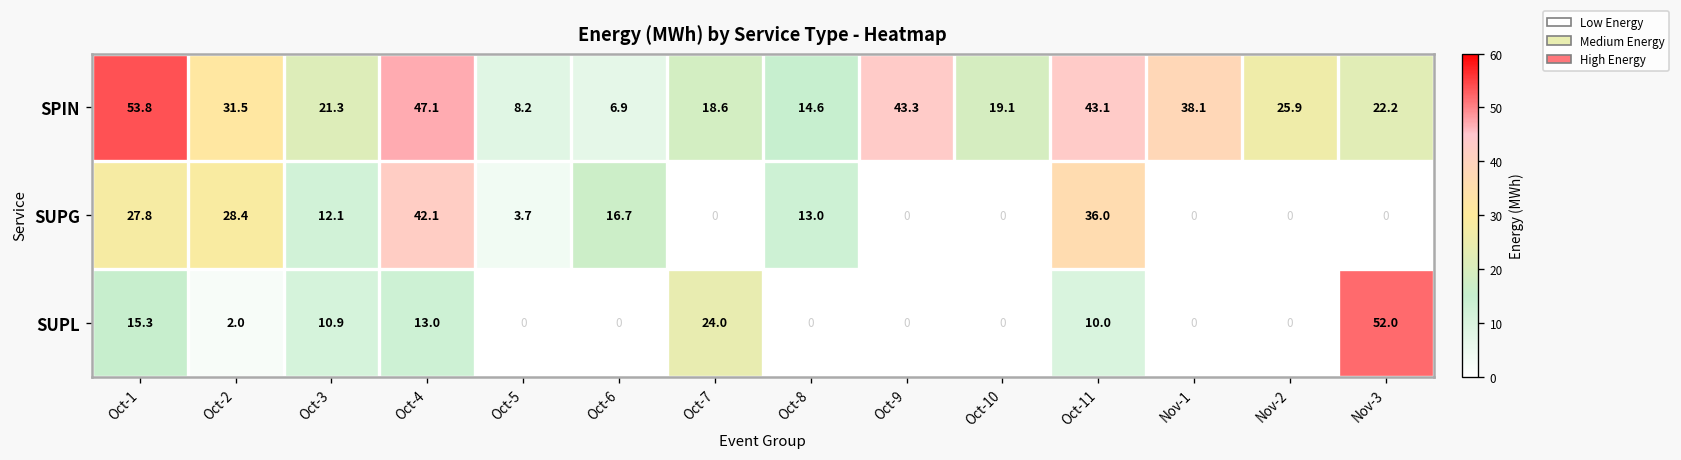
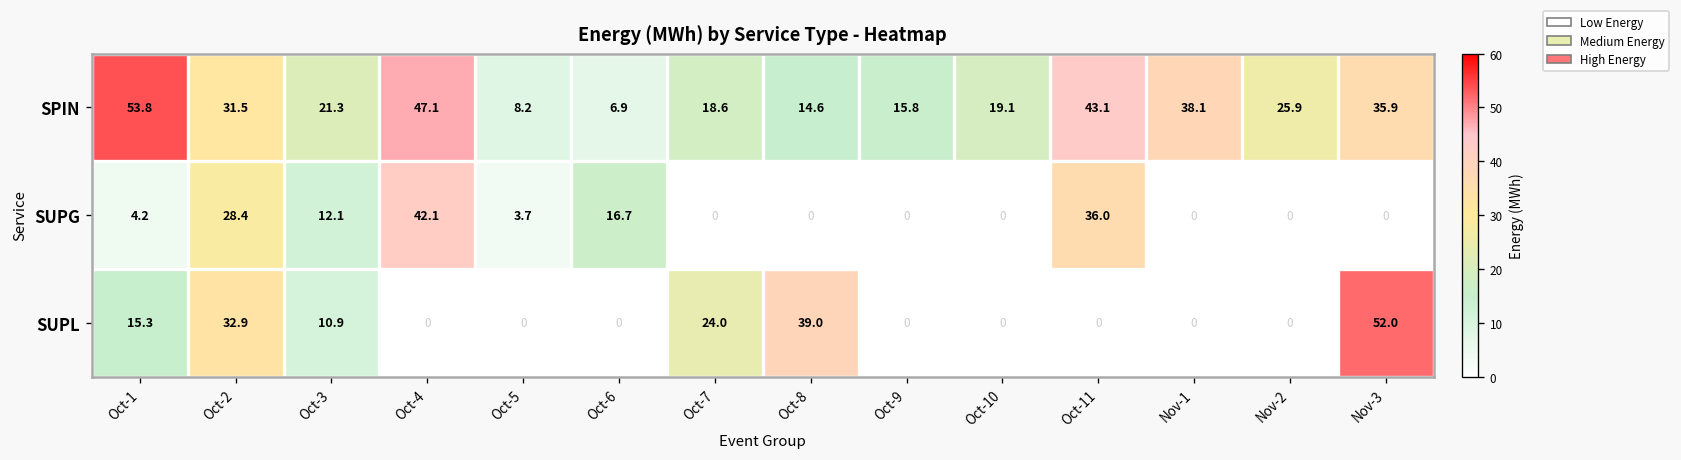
  {
    "SPIN": {
      "Oct-1": 53.8,
      "Oct-2": 31.5,
      "Oct-3": 21.3,
      "Oct-4": 47.1,
      "Oct-5": 8.2,
      "Oct-6": 6.9,
      "Oct-7": 18.6,
      "Oct-8": 14.6,
-     "Oct-9": 43.3,
+     "Oct-9": 15.8,
      "Oct-10": 19.1,
      "Oct-11": 43.1,
      "Nov-1": 38.1,
      "Nov-2": 25.9,
-     "Nov-3": 22.2
+     "Nov-3": 35.9
    },
    "SUPG": {
-     "Oct-1": 27.8,
+     "Oct-1": 4.2,
      "Oct-2": 28.4,
      "Oct-3": 12.1,
      "Oct-4": 42.1,
      "Oct-5": 3.7,
      "Oct-6": 16.7,
      "Oct-7": 0,
-     "Oct-8": 13.0,
+     "Oct-8": 0,
      "Oct-9": 0,
      "Oct-10": 0,
      "Oct-11": 36.0,
      "Nov-1": 0,
      "Nov-2": 0,
      "Nov-3": 0
    },
    "SUPL": {
      "Oct-1": 15.3,
-     "Oct-2": 2.0,
+     "Oct-2": 32.9,
      "Oct-3": 10.9,
-     "Oct-4": 13.0,
+     "Oct-4": 0,
      "Oct-5": 0,
      "Oct-6": 0,
      "Oct-7": 24.0,
-     "Oct-8": 0,
+     "Oct-8": 39.0,
      "Oct-9": 0,
      "Oct-10": 0,
-     "Oct-11": 10.0,
+     "Oct-11": 0,
      "Nov-1": 0,
      "Nov-2": 0,
      "Nov-3": 52.0
    }
  }
